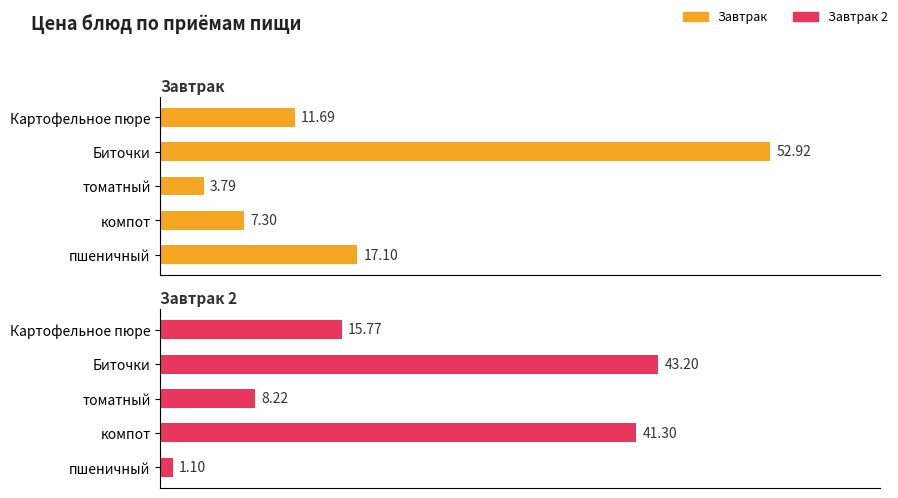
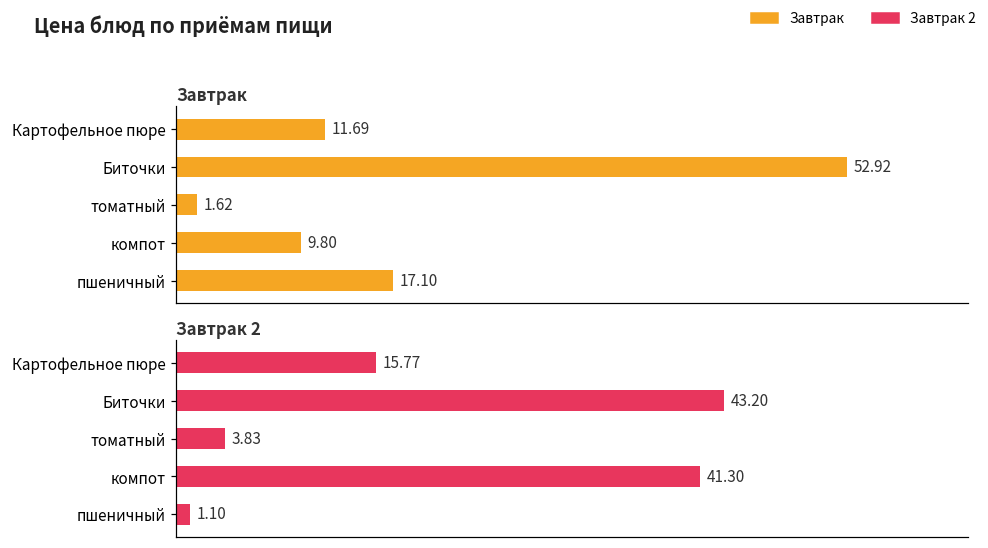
  {
    "Завтрак": {
      "Картофельное пюре": 11.69,
      "Биточки": 52.92,
-     "томатный": 3.79,
-     "компот": 7.30,
+     "томатный": 1.62,
+     "компот": 9.80,
      "пшеничный": 17.10
    },
    "Завтрак 2": {
      "Картофельное пюре": 15.77,
      "Биточки": 43.20,
-     "томатный": 8.22,
+     "томатный": 3.83,
      "компот": 41.30,
      "пшеничный": 1.10
    }
  }
